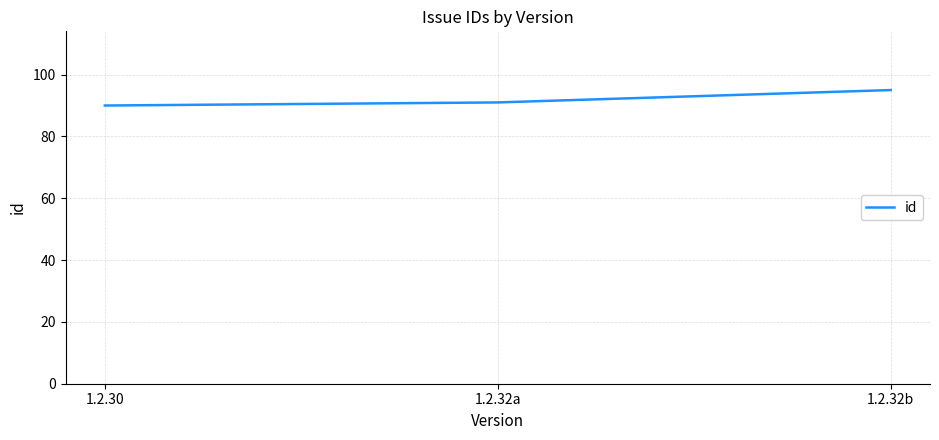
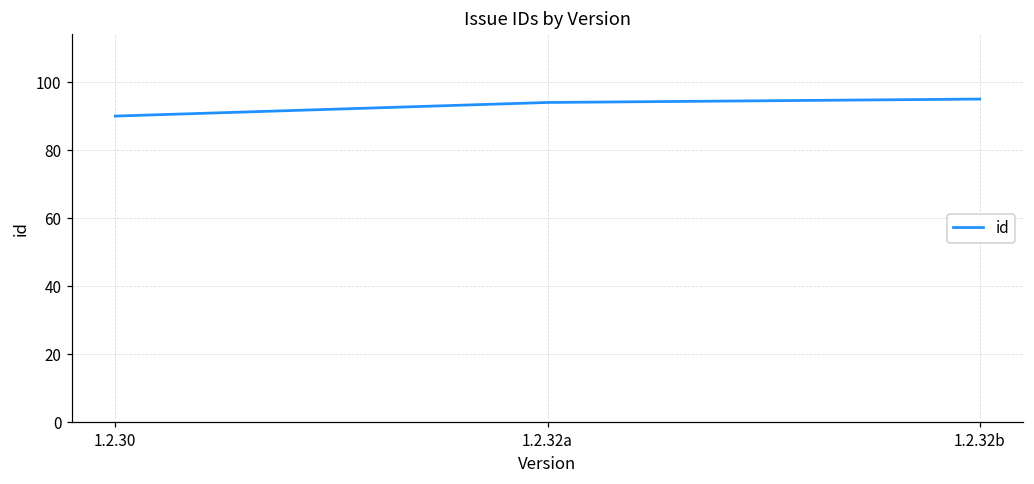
  {
    "1.2.30": 90,
-   "1.2.32a": 91,
+   "1.2.32a": 94,
    "1.2.32b": 95
  }
